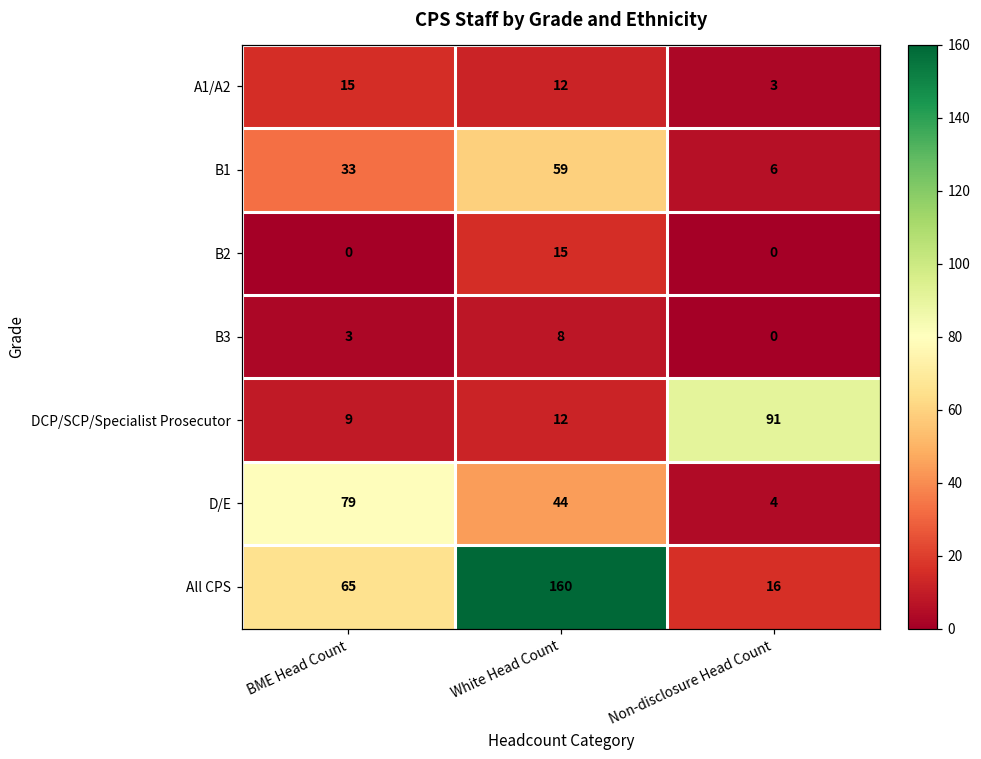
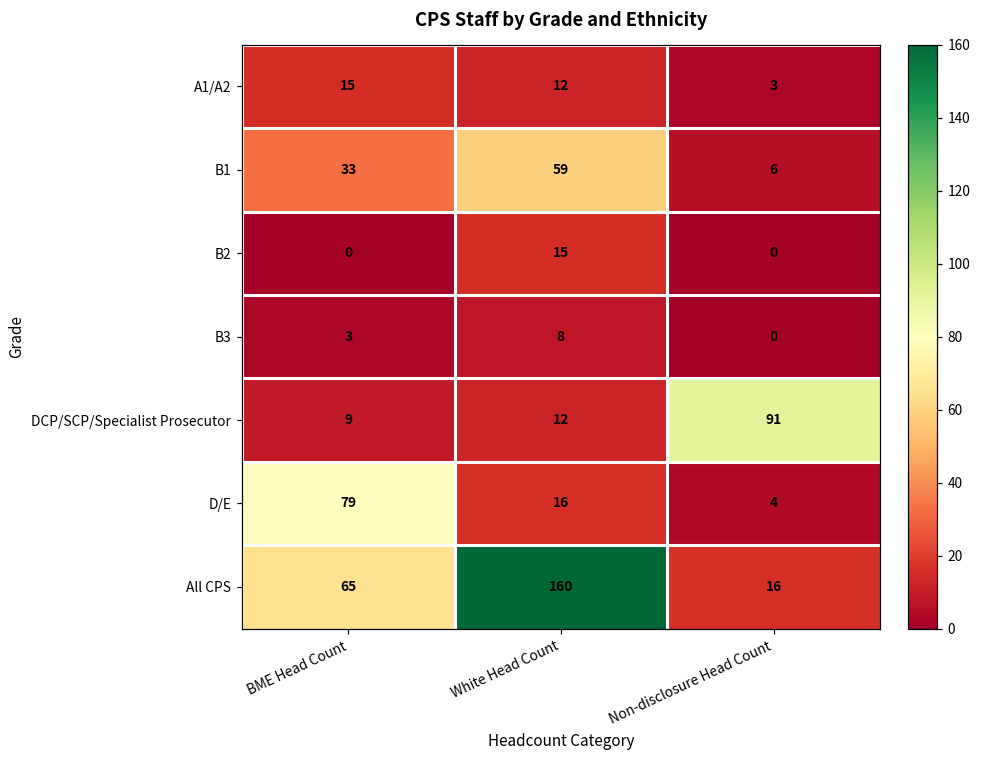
  {
    "A1/A2": {
      "BME Head Count": 15,
      "White Head Count": 12,
      "Non-disclosure Head Count": 3
    },
    "B1": {
      "BME Head Count": 33,
      "White Head Count": 59,
      "Non-disclosure Head Count": 6
    },
    "B2": {
      "BME Head Count": 0,
      "White Head Count": 15,
      "Non-disclosure Head Count": 0
    },
    "B3": {
      "BME Head Count": 3,
      "White Head Count": 8,
      "Non-disclosure Head Count": 0
    },
    "DCP/SCP/Specialist Prosecutor": {
      "BME Head Count": 9,
      "White Head Count": 12,
      "Non-disclosure Head Count": 91
    },
    "D/E": {
      "BME Head Count": 79,
-     "White Head Count": 44,
+     "White Head Count": 16,
      "Non-disclosure Head Count": 4
    },
    "All CPS": {
      "BME Head Count": 65,
      "White Head Count": 160,
      "Non-disclosure Head Count": 16
    }
  }
